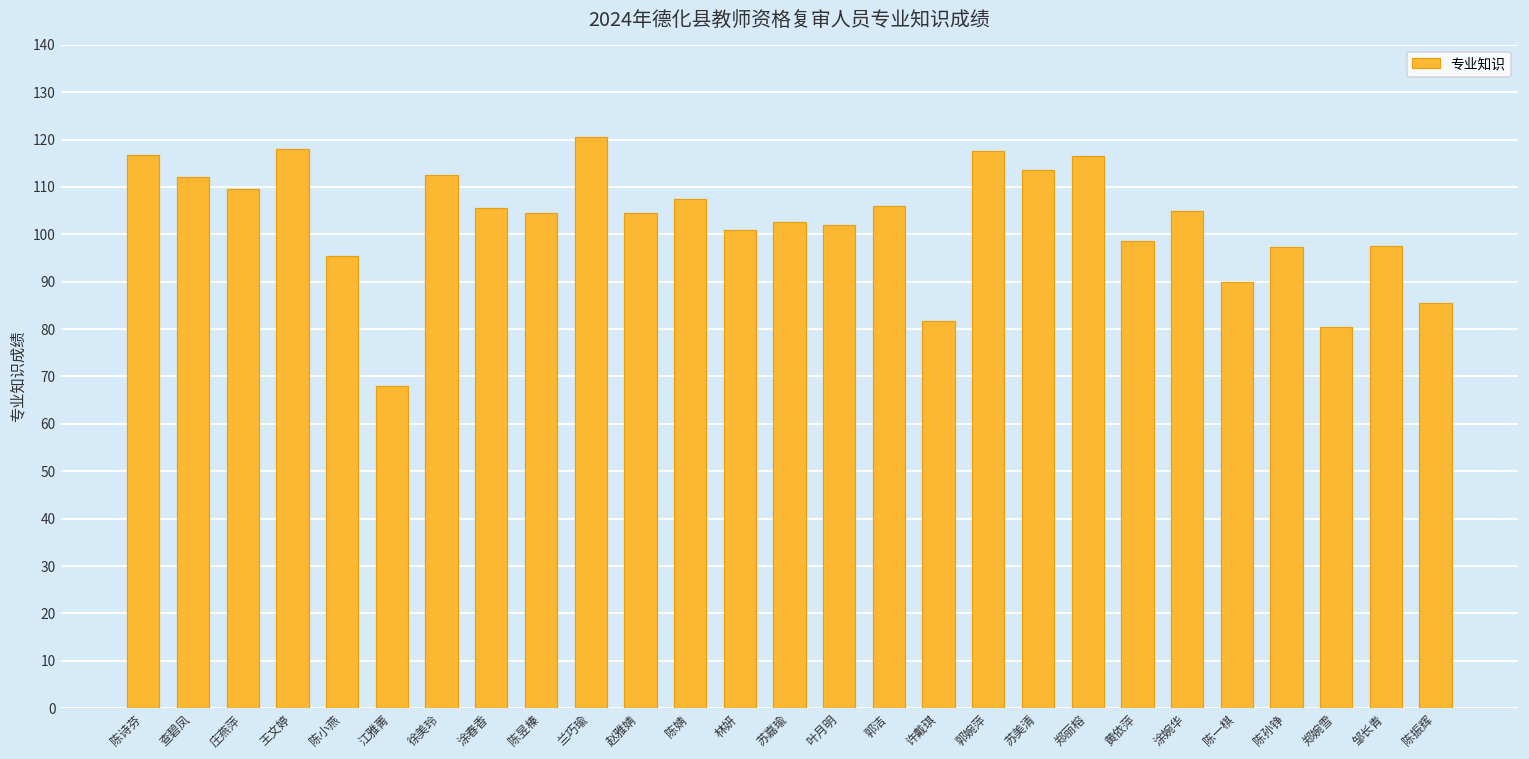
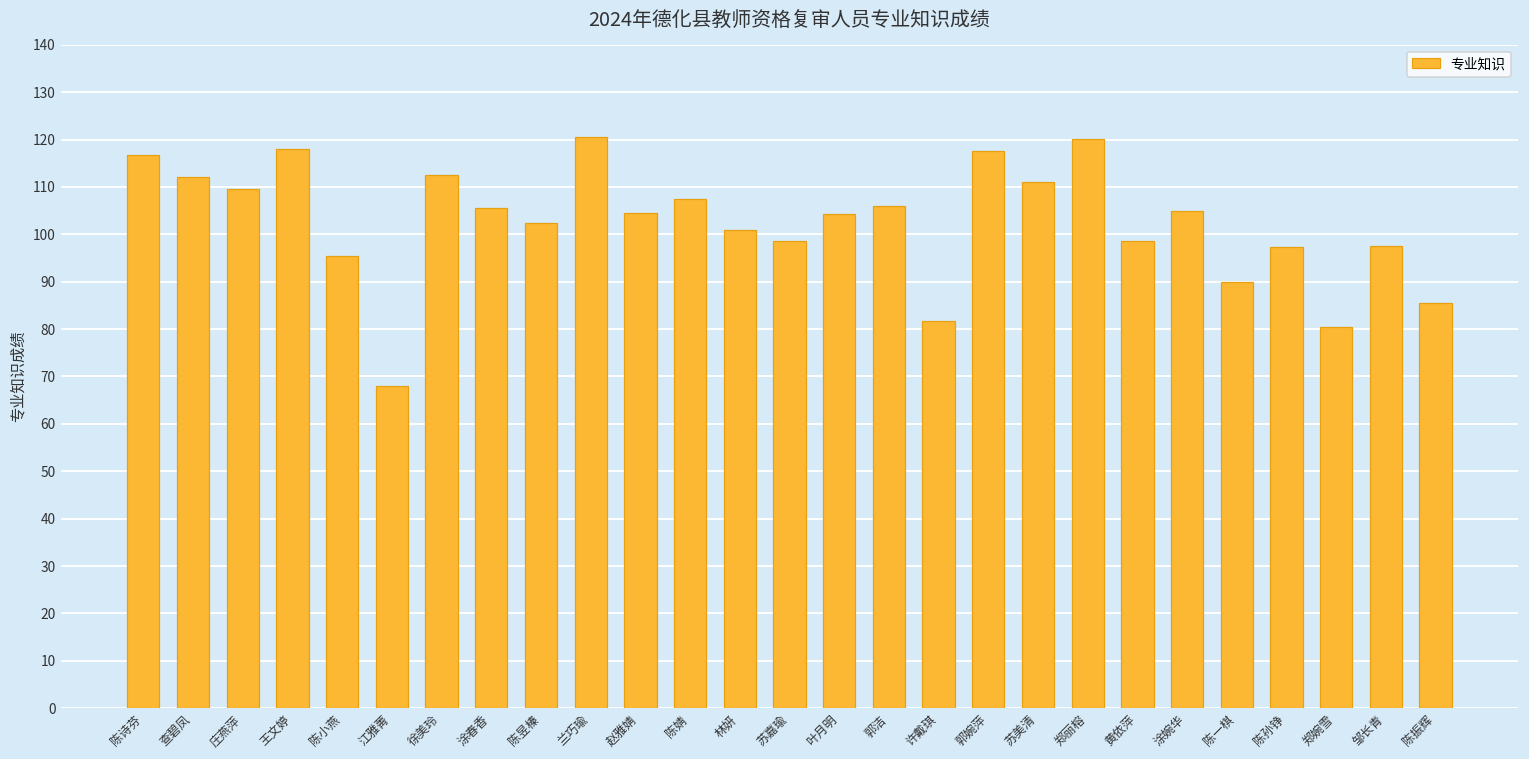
  {
    "陈诗芬": 117,
    "查碧凤": 112,
    "庄燕萍": 110,
    "王文婷": 118,
    "陈小燕": 96,
    "江雅菁": 68,
    "徐美玲": 113,
    "涂春香": 106,
-   "陈昱榛": 105,
+   "陈昱榛": 102,
    "兰巧瑜": 121,
    "赵雅婧": 105,
    "陈婧": 108,
    "林妍": 101,
-   "苏嘉瑜": 103,
-   "叶月明": 102,
+   "苏嘉瑜": 99,
+   "叶月明": 104,
    "郭洁": 106,
    "许戴琪": 82,
    "郭婉萍": 118,
-   "苏美清": 114,
-   "郑丽榕": 117,
+   "苏美清": 111,
+   "郑丽榕": 120,
    "黄依萍": 99,
    "涂婉华": 105,
    "陈一棋": 90,
    "陈孙铮": 97,
    "郑婉雪": 81,
    "邹长青": 98,
    "陈振辉": 86
  }
